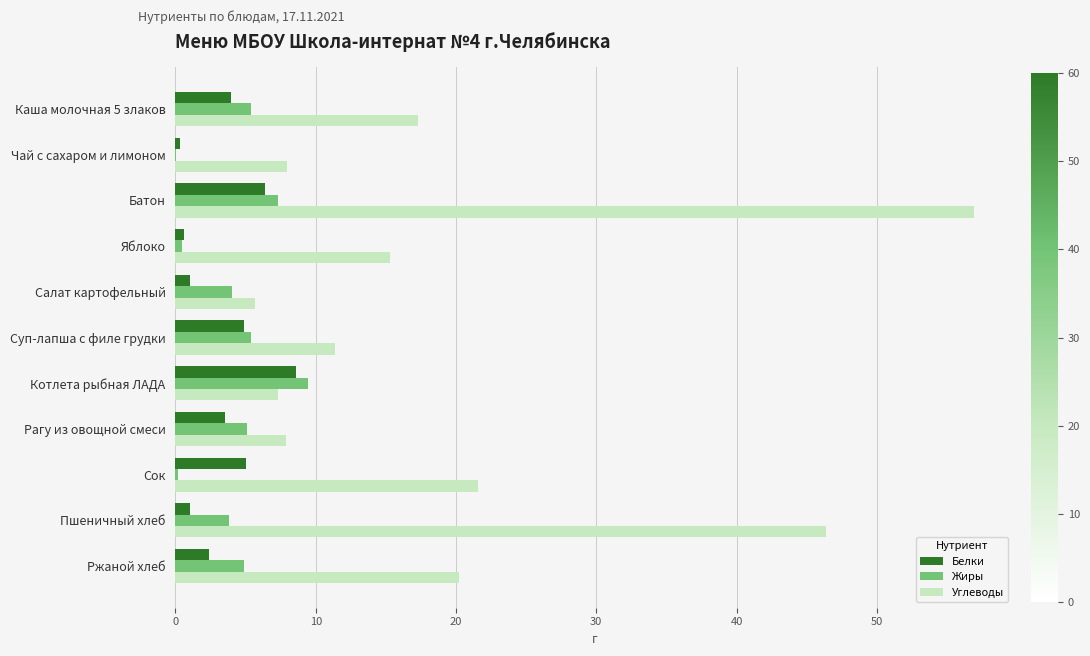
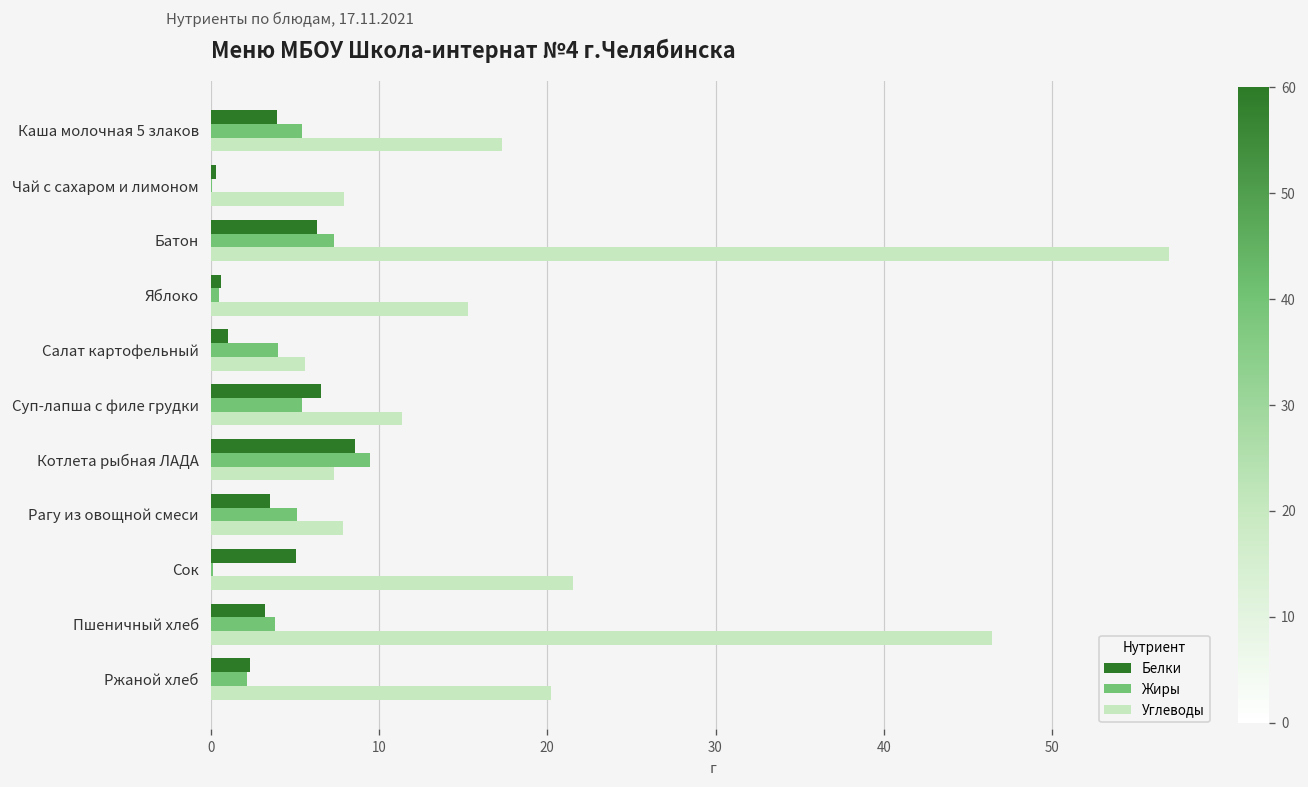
  {
    "Белки": {
      "Каша молочная 5 злаков": 4.0,
      "Чай с сахаром и лимоном": 0.3,
      "Батон": 6.4,
      "Яблоко": 0.6,
      "Салат картофельный": 1.1,
-     "Суп-лапша с филе грудки": 4.9,
+     "Суп-лапша с филе грудки": 6.6,
      "Котлета рыбная ЛАДА": 8.6,
      "Рагу из овощной смеси": 3.5,
      "Сок": 5.1,
-     "Пшеничный хлеб": 1.1,
+     "Пшеничный хлеб": 3.2,
      "Ржаной хлеб": 2.4
    },
    "Жиры": {
      "Каша молочная 5 злаков": 5.4,
      "Батон": 7.3,
      "Яблоко": 0.5,
      "Салат картофельный": 4.0,
      "Суп-лапша с филе грудки": 5.4,
      "Котлета рыбная ЛАДА": 9.5,
      "Рагу из овощной смеси": 5.1,
      "Пшеничный хлеб": 3.8,
-     "Ржаной хлеб": 4.9
+     "Ржаной хлеб": 2.2
    },
    "Углеводы": {
      "Каша молочная 5 злаков": 17.3,
      "Чай с сахаром и лимоном": 7.9,
      "Батон": 56.9,
      "Яблоко": 15.3,
      "Салат картофельный": 5.6,
      "Суп-лапша с филе грудки": 11.4,
      "Котлета рыбная ЛАДА": 7.3,
      "Рагу из овощной смеси": 7.9,
      "Сок": 21.5,
      "Пшеничный хлеб": 46.4,
      "Ржаной хлеб": 20.2
    }
  }
